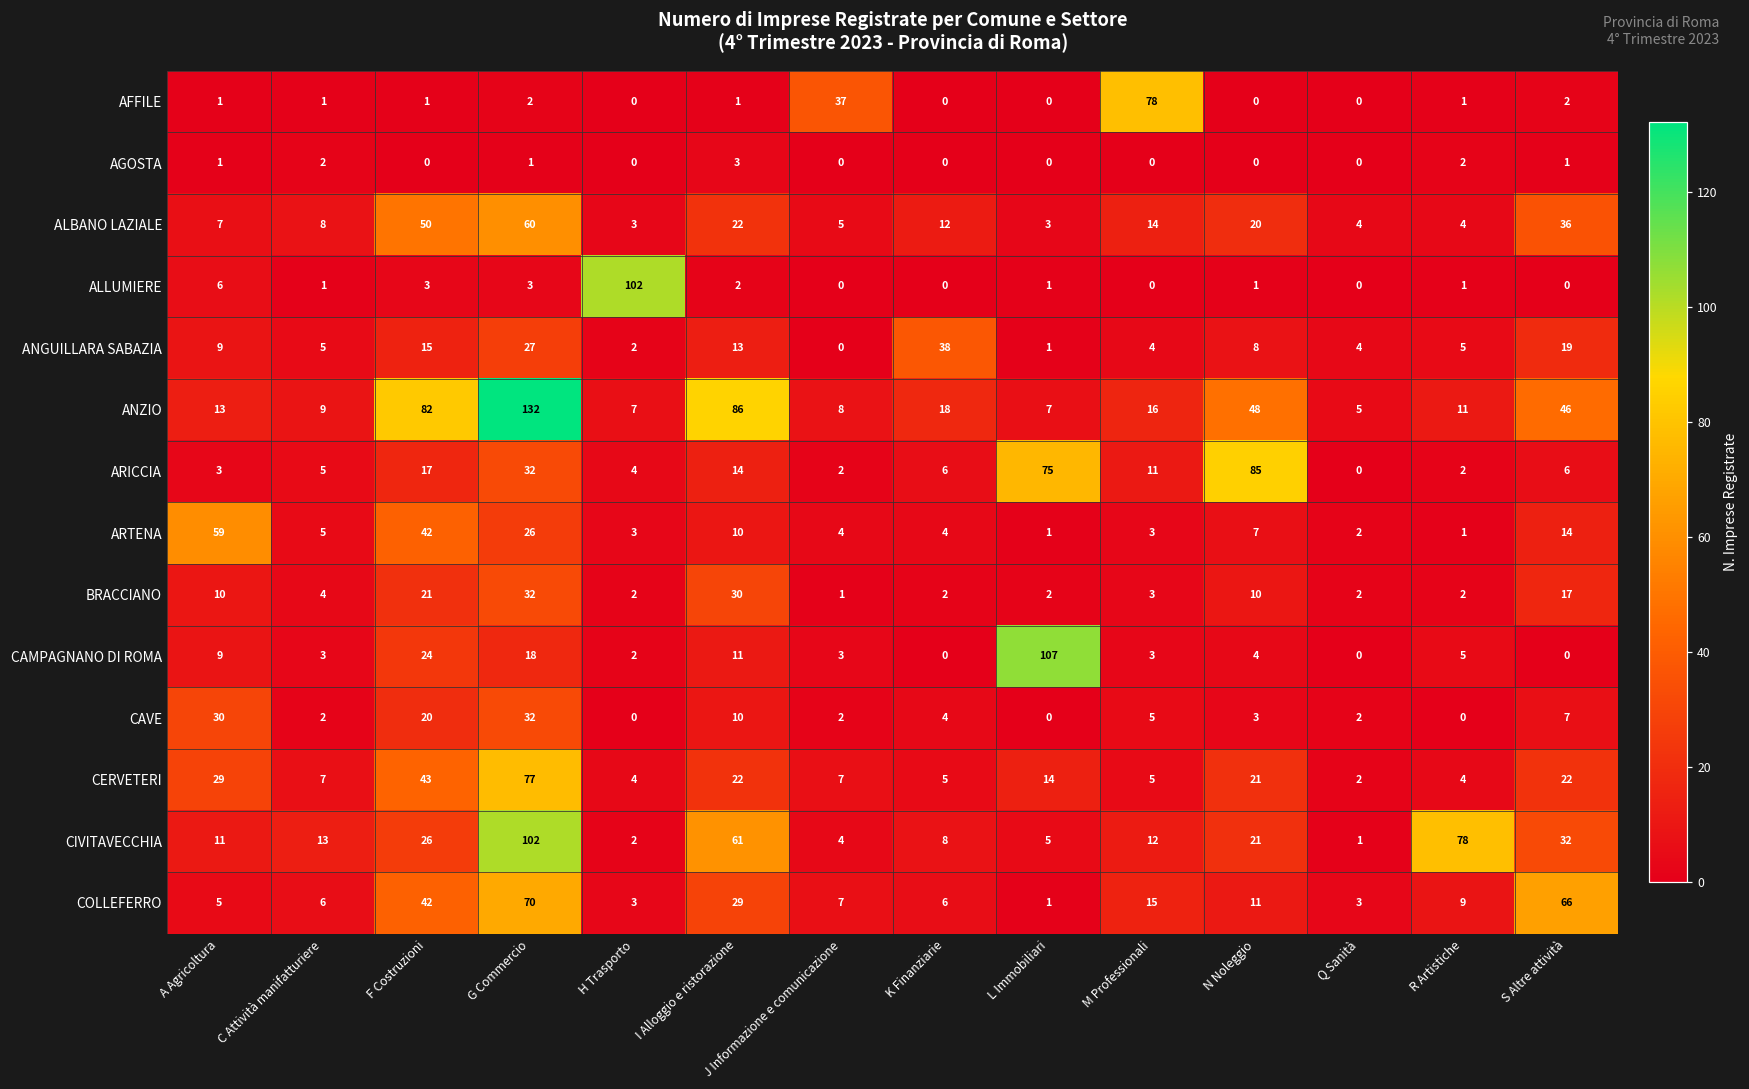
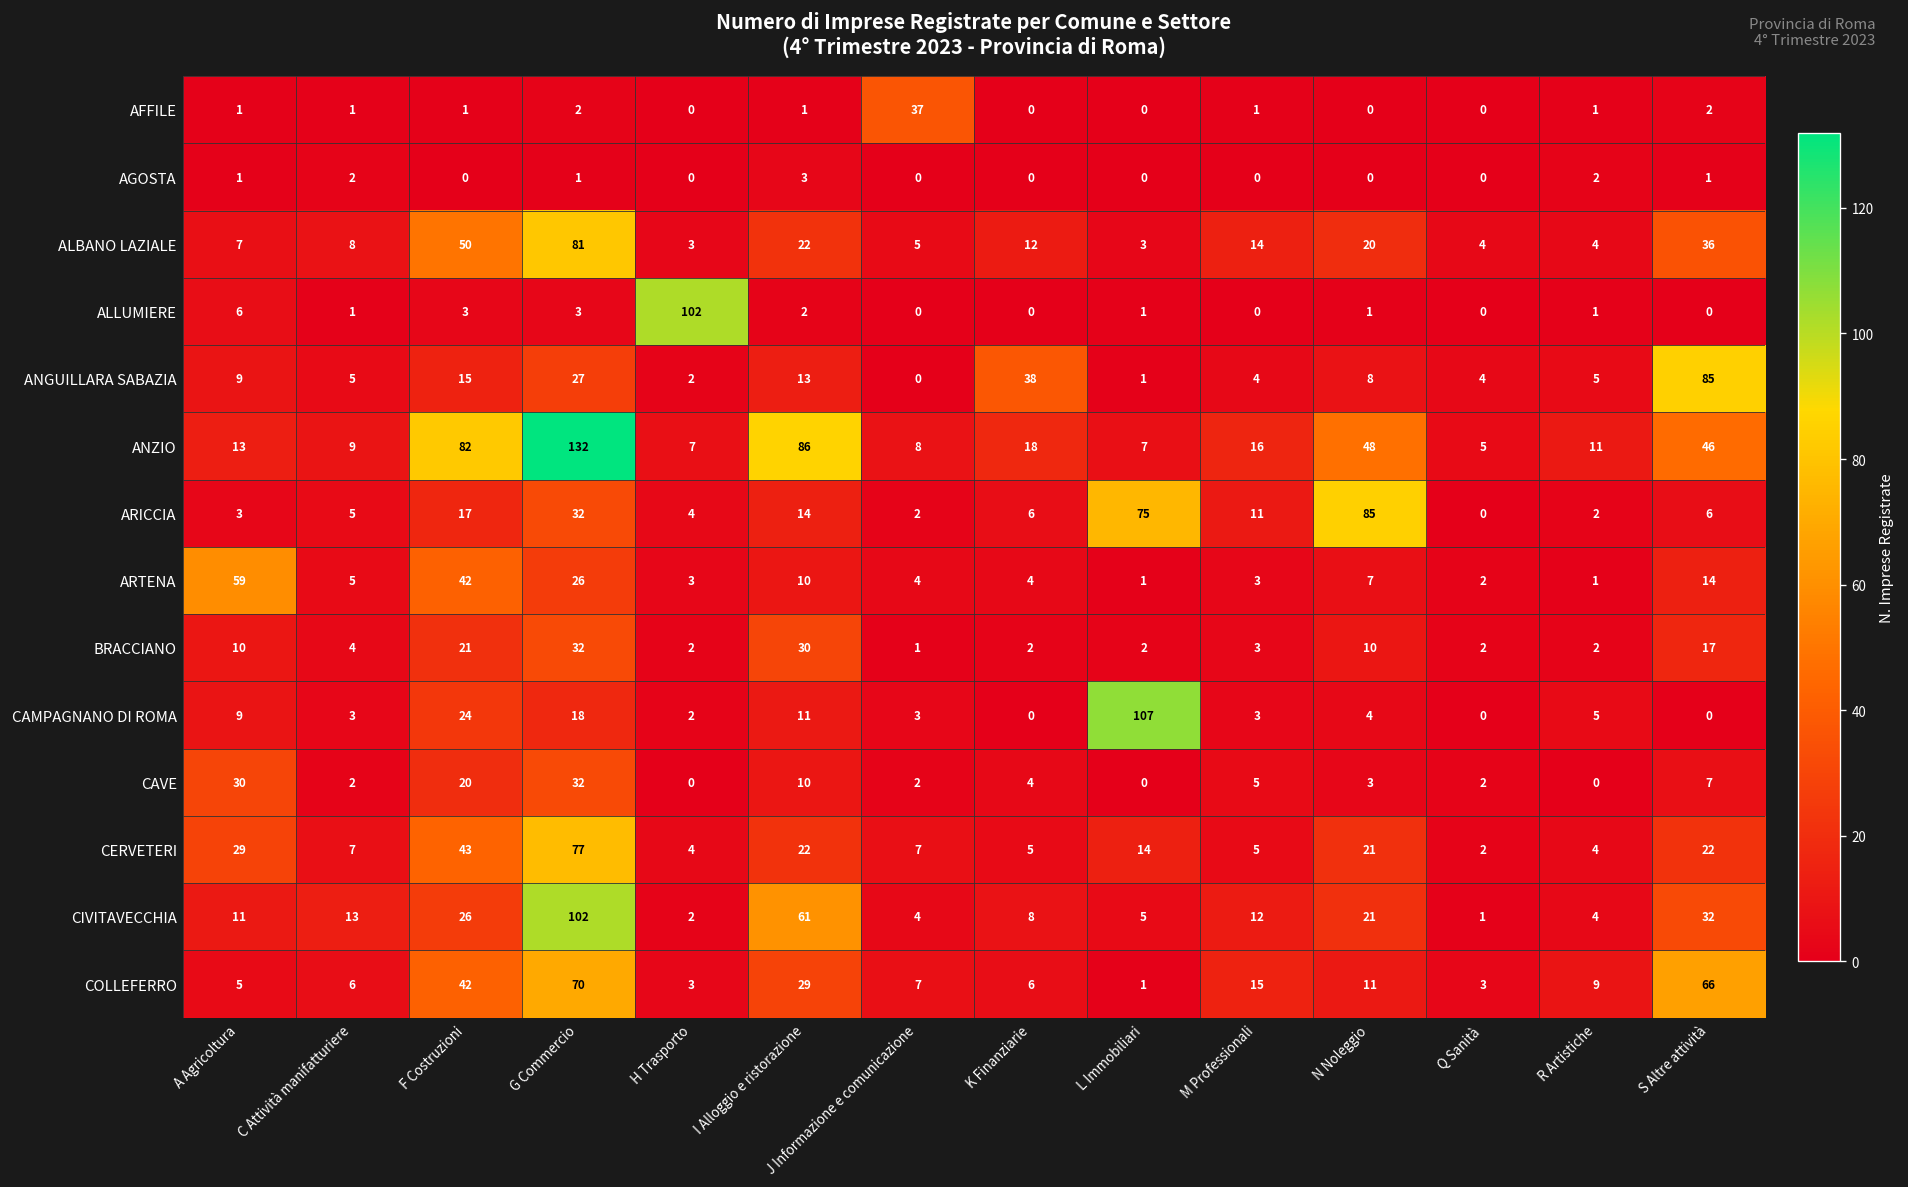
  {
    "AFFILE": {
      "A Agricoltura": 1,
      "C Attività manifatturiere": 1,
      "F Costruzioni": 1,
      "G Commercio": 2,
      "H Trasporto": 0,
      "I Alloggio e ristorazione": 1,
      "J Informazione e comunicazione": 37,
      "K Finanziarie": 0,
      "L Immobiliari": 0,
-     "M Professionali": 78,
+     "M Professionali": 1,
      "N Noleggio": 0,
      "Q Sanità": 0,
      "R Artistiche": 1,
      "S Altre attività": 2
    },
    "AGOSTA": {
      "A Agricoltura": 1,
      "C Attività manifatturiere": 2,
      "F Costruzioni": 0,
      "G Commercio": 1,
      "H Trasporto": 0,
      "I Alloggio e ristorazione": 3,
      "J Informazione e comunicazione": 0,
      "K Finanziarie": 0,
      "L Immobiliari": 0,
      "M Professionali": 0,
      "N Noleggio": 0,
      "Q Sanità": 0,
      "R Artistiche": 2,
      "S Altre attività": 1
    },
    "ALBANO LAZIALE": {
      "A Agricoltura": 7,
      "C Attività manifatturiere": 8,
      "F Costruzioni": 50,
-     "G Commercio": 60,
+     "G Commercio": 81,
      "H Trasporto": 3,
      "I Alloggio e ristorazione": 22,
      "J Informazione e comunicazione": 5,
      "K Finanziarie": 12,
      "L Immobiliari": 3,
      "M Professionali": 14,
      "N Noleggio": 20,
      "Q Sanità": 4,
      "R Artistiche": 4,
      "S Altre attività": 36
    },
    "ALLUMIERE": {
      "A Agricoltura": 6,
      "C Attività manifatturiere": 1,
      "F Costruzioni": 3,
      "G Commercio": 3,
      "H Trasporto": 102,
      "I Alloggio e ristorazione": 2,
      "J Informazione e comunicazione": 0,
      "K Finanziarie": 0,
      "L Immobiliari": 1,
      "M Professionali": 0,
      "N Noleggio": 1,
      "Q Sanità": 0,
      "R Artistiche": 1,
      "S Altre attività": 0
    },
    "ANGUILLARA SABAZIA": {
      "A Agricoltura": 9,
      "C Attività manifatturiere": 5,
      "F Costruzioni": 15,
      "G Commercio": 27,
      "H Trasporto": 2,
      "I Alloggio e ristorazione": 13,
      "J Informazione e comunicazione": 0,
      "K Finanziarie": 38,
      "L Immobiliari": 1,
      "M Professionali": 4,
      "N Noleggio": 8,
      "Q Sanità": 4,
      "R Artistiche": 5,
-     "S Altre attività": 19
+     "S Altre attività": 85
    },
    "ANZIO": {
      "A Agricoltura": 13,
      "C Attività manifatturiere": 9,
      "F Costruzioni": 82,
      "G Commercio": 132,
      "H Trasporto": 7,
      "I Alloggio e ristorazione": 86,
      "J Informazione e comunicazione": 8,
      "K Finanziarie": 18,
      "L Immobiliari": 7,
      "M Professionali": 16,
      "N Noleggio": 48,
      "Q Sanità": 5,
      "R Artistiche": 11,
      "S Altre attività": 46
    },
    "ARICCIA": {
      "A Agricoltura": 3,
      "C Attività manifatturiere": 5,
      "F Costruzioni": 17,
      "G Commercio": 32,
      "H Trasporto": 4,
      "I Alloggio e ristorazione": 14,
      "J Informazione e comunicazione": 2,
      "K Finanziarie": 6,
      "L Immobiliari": 75,
      "M Professionali": 11,
      "N Noleggio": 85,
      "Q Sanità": 0,
      "R Artistiche": 2,
      "S Altre attività": 6
    },
    "ARTENA": {
      "A Agricoltura": 59,
      "C Attività manifatturiere": 5,
      "F Costruzioni": 42,
      "G Commercio": 26,
      "H Trasporto": 3,
      "I Alloggio e ristorazione": 10,
      "J Informazione e comunicazione": 4,
      "K Finanziarie": 4,
      "L Immobiliari": 1,
      "M Professionali": 3,
      "N Noleggio": 7,
      "Q Sanità": 2,
      "R Artistiche": 1,
      "S Altre attività": 14
    },
    "BRACCIANO": {
      "A Agricoltura": 10,
      "C Attività manifatturiere": 4,
      "F Costruzioni": 21,
      "G Commercio": 32,
      "H Trasporto": 2,
      "I Alloggio e ristorazione": 30,
      "J Informazione e comunicazione": 1,
      "K Finanziarie": 2,
      "L Immobiliari": 2,
      "M Professionali": 3,
      "N Noleggio": 10,
      "Q Sanità": 2,
      "R Artistiche": 2,
      "S Altre attività": 17
    },
    "CAMPAGNANO DI ROMA": {
      "A Agricoltura": 9,
      "C Attività manifatturiere": 3,
      "F Costruzioni": 24,
      "G Commercio": 18,
      "H Trasporto": 2,
      "I Alloggio e ristorazione": 11,
      "J Informazione e comunicazione": 3,
      "K Finanziarie": 0,
      "L Immobiliari": 107,
      "M Professionali": 3,
      "N Noleggio": 4,
      "Q Sanità": 0,
      "R Artistiche": 5,
      "S Altre attività": 0
    },
    "CAVE": {
      "A Agricoltura": 30,
      "C Attività manifatturiere": 2,
      "F Costruzioni": 20,
      "G Commercio": 32,
      "H Trasporto": 0,
      "I Alloggio e ristorazione": 10,
      "J Informazione e comunicazione": 2,
      "K Finanziarie": 4,
      "L Immobiliari": 0,
      "M Professionali": 5,
      "N Noleggio": 3,
      "Q Sanità": 2,
      "R Artistiche": 0,
      "S Altre attività": 7
    },
    "CERVETERI": {
      "A Agricoltura": 29,
      "C Attività manifatturiere": 7,
      "F Costruzioni": 43,
      "G Commercio": 77,
      "H Trasporto": 4,
      "I Alloggio e ristorazione": 22,
      "J Informazione e comunicazione": 7,
      "K Finanziarie": 5,
      "L Immobiliari": 14,
      "M Professionali": 5,
      "N Noleggio": 21,
      "Q Sanità": 2,
      "R Artistiche": 4,
      "S Altre attività": 22
    },
    "CIVITAVECCHIA": {
      "A Agricoltura": 11,
      "C Attività manifatturiere": 13,
      "F Costruzioni": 26,
      "G Commercio": 102,
      "H Trasporto": 2,
      "I Alloggio e ristorazione": 61,
      "J Informazione e comunicazione": 4,
      "K Finanziarie": 8,
      "L Immobiliari": 5,
      "M Professionali": 12,
      "N Noleggio": 21,
      "Q Sanità": 1,
-     "R Artistiche": 78,
+     "R Artistiche": 4,
      "S Altre attività": 32
    },
    "COLLEFERRO": {
      "A Agricoltura": 5,
      "C Attività manifatturiere": 6,
      "F Costruzioni": 42,
      "G Commercio": 70,
      "H Trasporto": 3,
      "I Alloggio e ristorazione": 29,
      "J Informazione e comunicazione": 7,
      "K Finanziarie": 6,
      "L Immobiliari": 1,
      "M Professionali": 15,
      "N Noleggio": 11,
      "Q Sanità": 3,
      "R Artistiche": 9,
      "S Altre attività": 66
    }
  }
